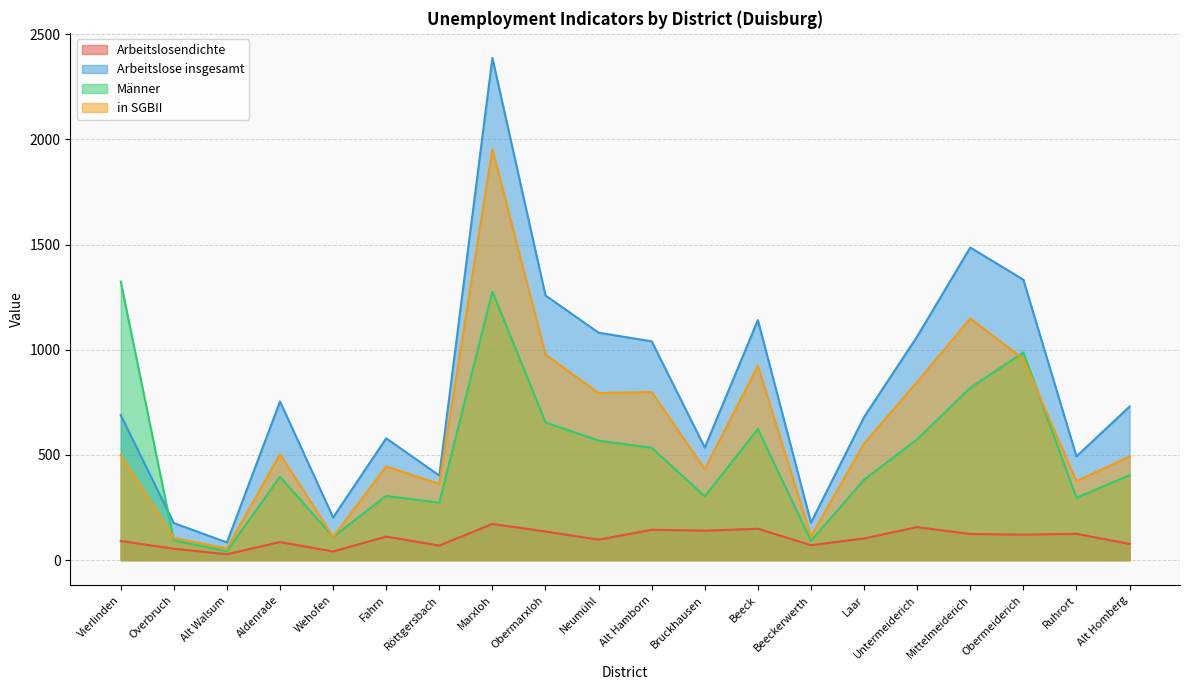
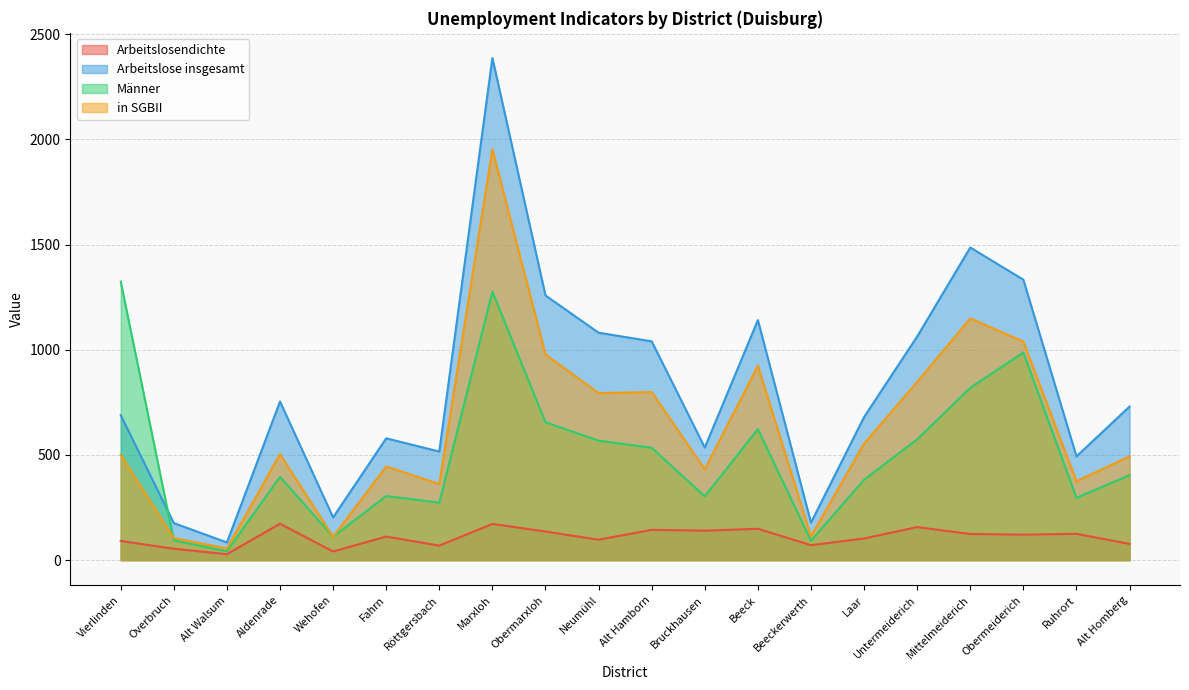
  {
    "Arbeitslosendichte": {
      "Vierlinden": 90,
      "Overbruch": 50,
      "Alt Walsum": 30,
-     "Aldenrade": 90,
+     "Aldenrade": 170,
      "Wehofen": 40,
      "Fahrn": 110,
      "Röttgersbach": 70,
      "Marxloh": 170,
      "Obermarxloh": 140,
      "Neumühl": 100,
      "Alt Hamborn": 140,
      "Bruckhausen": 140,
      "Beeck": 150,
      "Beeckerwerth": 70,
      "Laar": 100,
      "Untermeiderich": 160,
      "Mittelmeiderich": 120,
      "Obermeiderich": 120,
      "Ruhrort": 130,
      "Alt Homberg": 80
    },
    "Arbeitslose insgesamt": {
      "Vierlinden": 690,
      "Overbruch": 180,
      "Alt Walsum": 80,
      "Aldenrade": 750,
      "Wehofen": 200,
      "Fahrn": 580,
-     "Röttgersbach": 400,
+     "Röttgersbach": 520,
      "Marxloh": 2390,
      "Obermarxloh": 1260,
      "Neumühl": 1080,
      "Alt Hamborn": 1040,
      "Bruckhausen": 540,
      "Beeck": 1140,
      "Beeckerwerth": 180,
      "Laar": 680,
      "Untermeiderich": 1060,
      "Mittelmeiderich": 1490,
      "Obermeiderich": 1330,
      "Ruhrort": 490,
      "Alt Homberg": 730
    },
    "Männer": {
      "Vierlinden": 1320,
      "Alt Walsum": 40,
      "Aldenrade": 400,
      "Fahrn": 310,
      "Röttgersbach": 270,
      "Marxloh": 1280,
      "Obermarxloh": 660,
      "Neumühl": 570,
      "Alt Hamborn": 530,
      "Bruckhausen": 300,
      "Beeck": 620,
      "Beeckerwerth": 90,
      "Laar": 380,
      "Untermeiderich": 570,
      "Mittelmeiderich": 820,
      "Obermeiderich": 990,
      "Ruhrort": 300,
      "Alt Homberg": 400
    },
    "in SGBII": {
      "Vierlinden": 500,
      "Alt Walsum": 60,
      "Aldenrade": 500,
      "Fahrn": 450,
      "Röttgersbach": 360,
      "Marxloh": 1950,
      "Obermarxloh": 980,
      "Neumühl": 790,
      "Alt Hamborn": 800,
      "Bruckhausen": 430,
      "Beeck": 920,
      "Beeckerwerth": 110,
      "Laar": 550,
      "Untermeiderich": 850,
      "Mittelmeiderich": 1150,
-     "Obermeiderich": 960,
+     "Obermeiderich": 1040,
      "Ruhrort": 380,
      "Alt Homberg": 490
    }
  }
